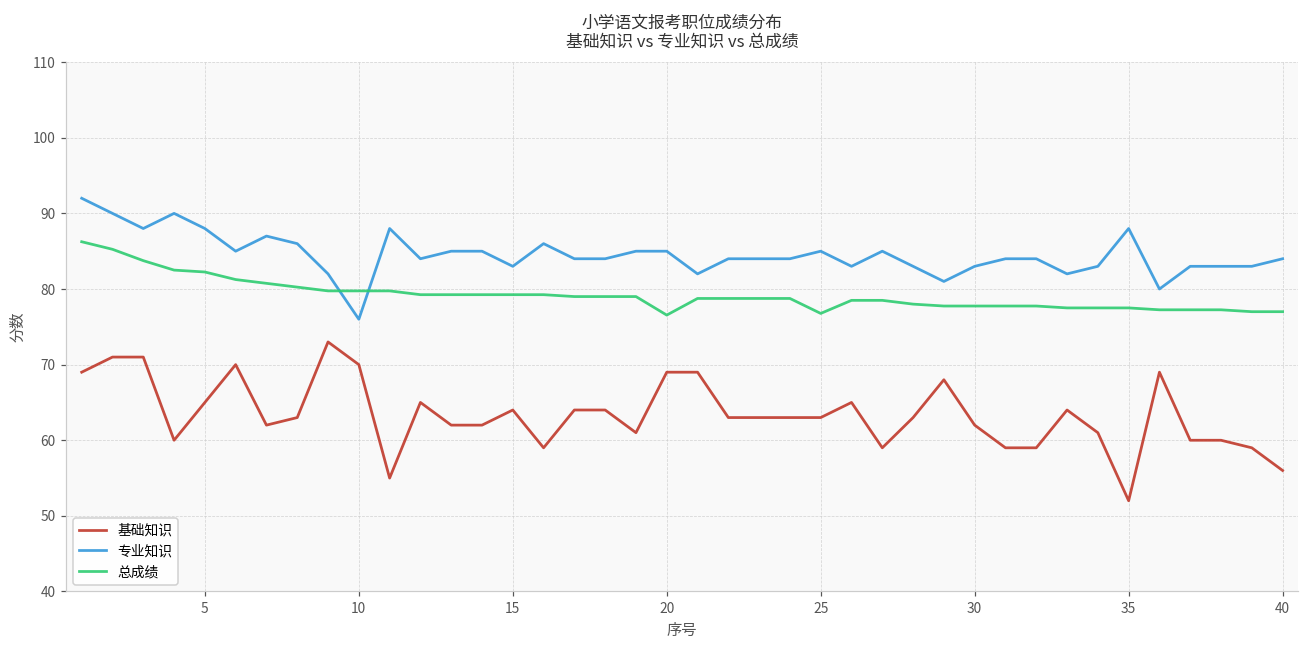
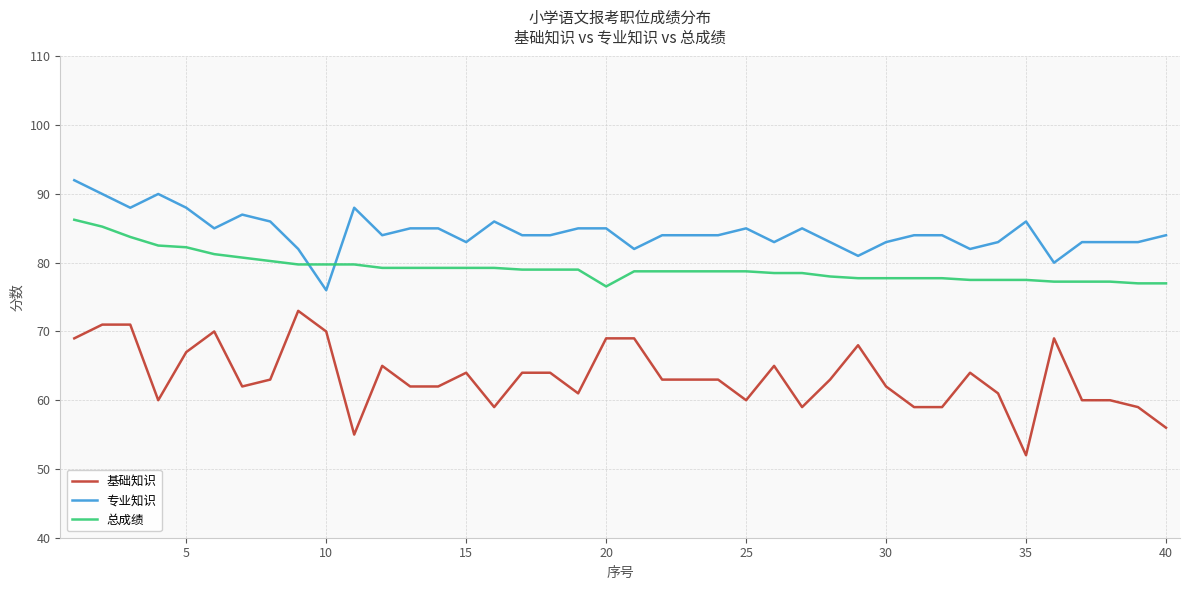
  {
    "基础知识": {
-     "5": 65,
+     "5": 67,
      "10": 70,
      "15": 64,
      "20": 69,
-     "25": 63,
+     "25": 60,
      "30": 62,
      "35": 52,
      "40": 56
    },
    "专业知识": {
      "5": 88,
      "10": 76,
      "15": 83,
      "20": 85,
      "25": 85,
      "30": 83,
-     "35": 88,
+     "35": 86,
      "40": 84
    },
    "总成绩": {
      "5": 82,
      "10": 80,
      "15": 79,
      "20": 77,
-     "25": 77,
+     "25": 79,
      "30": 78,
      "35": 78,
      "40": 77
    }
  }
